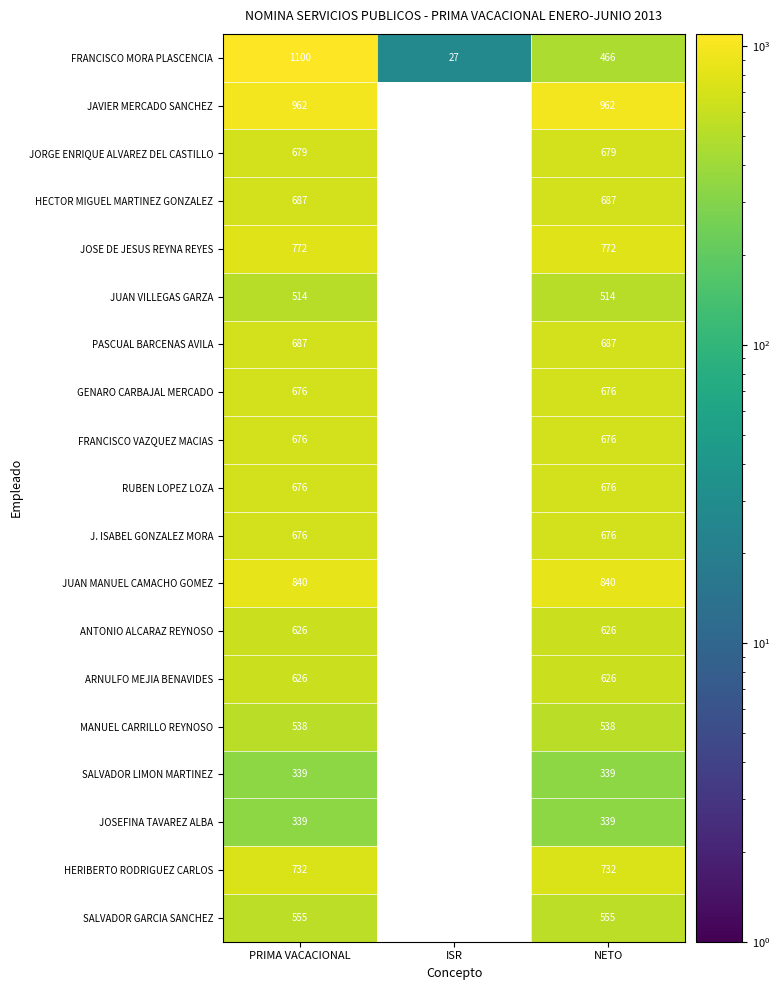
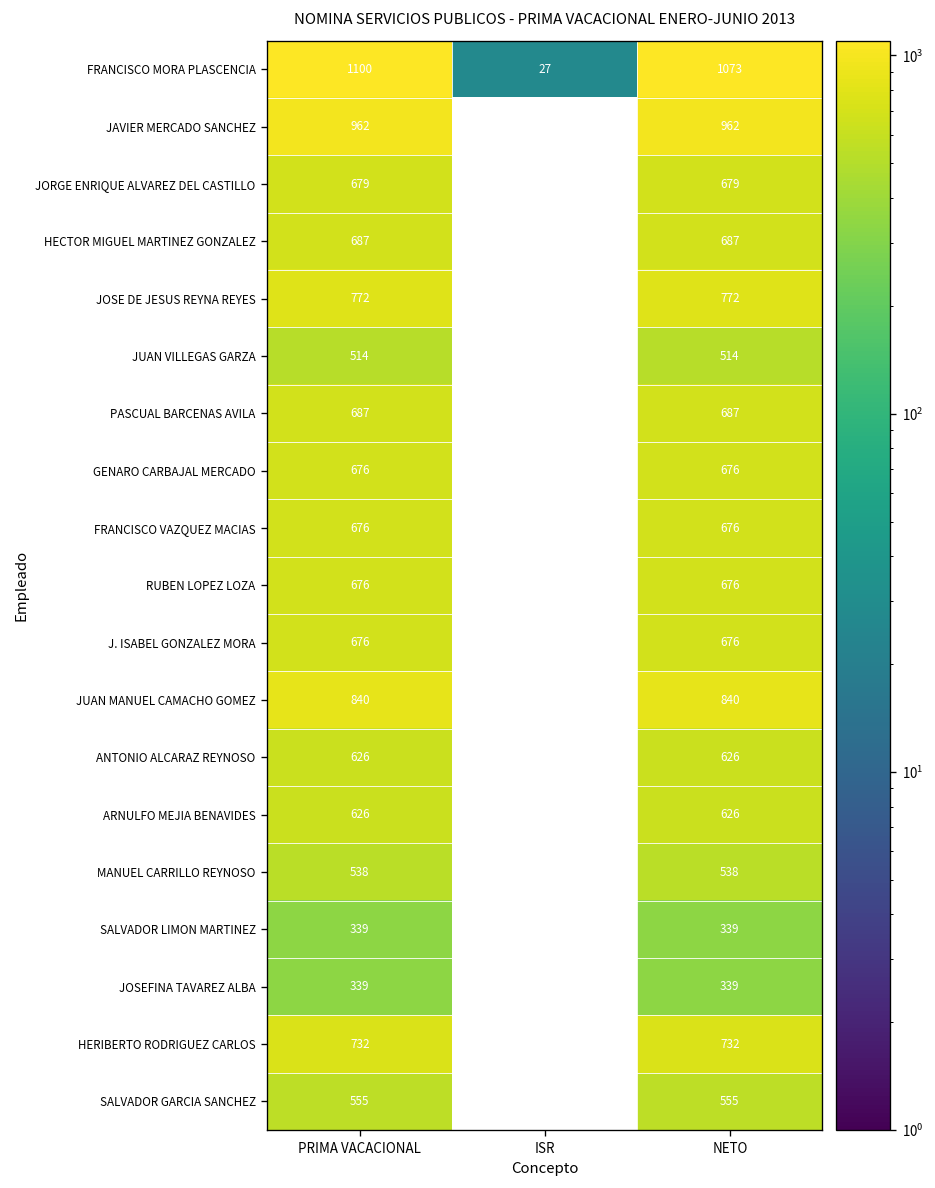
  {
    "FRANCISCO MORA PLASCENCIA": {
      "PRIMA VACACIONAL": 1100,
      "ISR": 27,
-     "NETO": 466
+     "NETO": 1073
    },
    "JAVIER MERCADO SANCHEZ": {
      "PRIMA VACACIONAL": 962,
      "NETO": 962
    },
    "JORGE ENRIQUE ALVAREZ DEL CASTILLO": {
      "PRIMA VACACIONAL": 679,
      "NETO": 679
    },
    "HECTOR MIGUEL MARTINEZ GONZALEZ": {
      "PRIMA VACACIONAL": 687,
      "NETO": 687
    },
    "JOSE DE JESUS REYNA REYES": {
      "PRIMA VACACIONAL": 772,
      "NETO": 772
    },
    "JUAN VILLEGAS GARZA": {
      "PRIMA VACACIONAL": 514,
      "NETO": 514
    },
    "PASCUAL BARCENAS AVILA": {
      "PRIMA VACACIONAL": 687,
      "NETO": 687
    },
    "GENARO CARBAJAL MERCADO": {
      "PRIMA VACACIONAL": 676,
      "NETO": 676
    },
    "FRANCISCO VAZQUEZ MACIAS": {
      "PRIMA VACACIONAL": 676,
      "NETO": 676
    },
    "RUBEN LOPEZ LOZA": {
      "PRIMA VACACIONAL": 676,
      "NETO": 676
    },
    "J. ISABEL GONZALEZ MORA": {
      "PRIMA VACACIONAL": 676,
      "NETO": 676
    },
    "JUAN MANUEL CAMACHO GOMEZ": {
      "PRIMA VACACIONAL": 840,
      "NETO": 840
    },
    "ANTONIO ALCARAZ REYNOSO": {
      "PRIMA VACACIONAL": 626,
      "NETO": 626
    },
    "ARNULFO MEJIA BENAVIDES": {
      "PRIMA VACACIONAL": 626,
      "NETO": 626
    },
    "MANUEL CARRILLO REYNOSO": {
      "PRIMA VACACIONAL": 538,
      "NETO": 538
    },
    "SALVADOR LIMON MARTINEZ": {
      "PRIMA VACACIONAL": 339,
      "NETO": 339
    },
    "JOSEFINA TAVAREZ ALBA": {
      "PRIMA VACACIONAL": 339,
      "NETO": 339
    },
    "HERIBERTO RODRIGUEZ CARLOS": {
      "PRIMA VACACIONAL": 732,
      "NETO": 732
    },
    "SALVADOR GARCIA SANCHEZ": {
      "PRIMA VACACIONAL": 555,
      "NETO": 555
    }
  }
